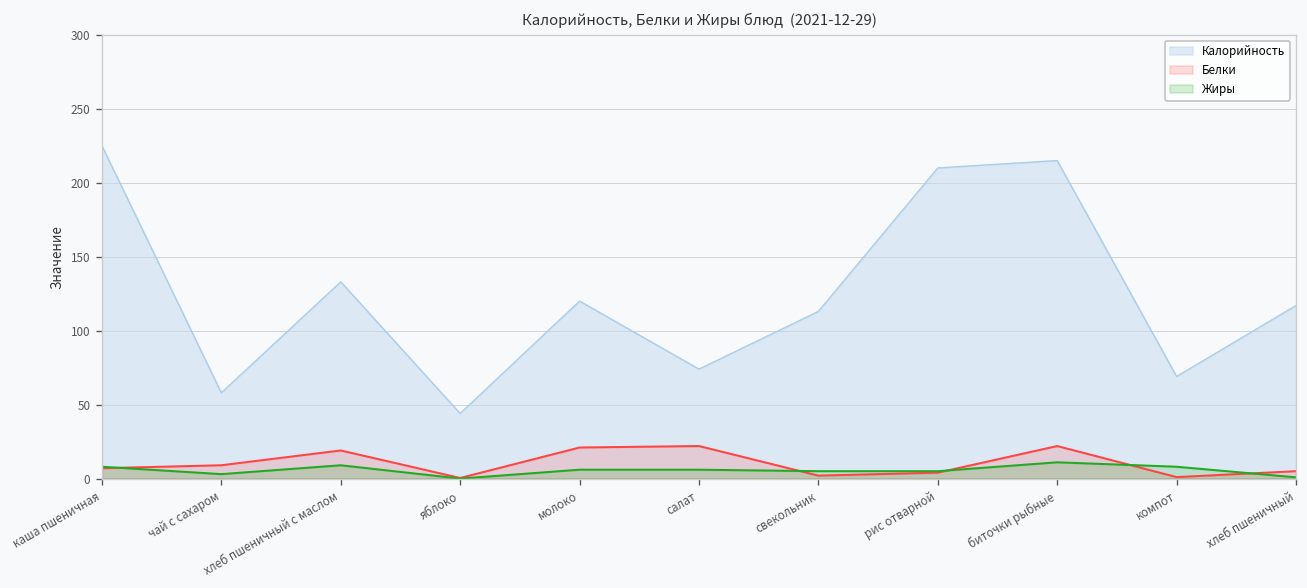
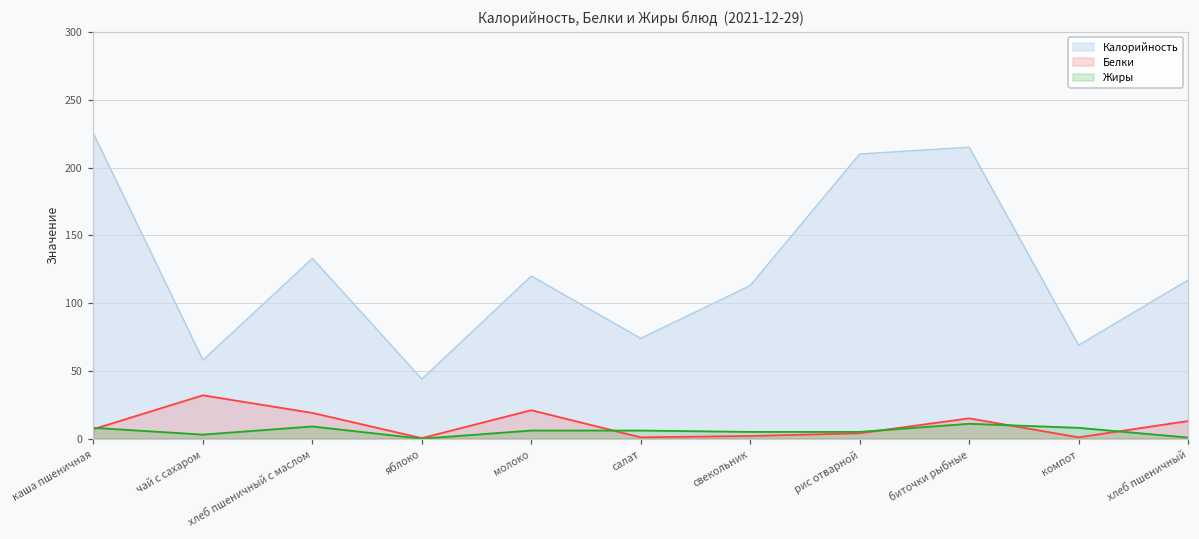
  {
    "Белки": {
-     "чай с сахаром": 9,
+     "чай с сахаром": 32,
      "хлеб пшеничный с маслом": 19,
      "молоко": 21,
-     "салат": 22,
+     "салат": 1,
      "свекольник": 2,
-     "биточки рыбные": 22,
+     "биточки рыбные": 15,
      "компот": 1,
-     "хлеб пшеничный": 5
+     "хлеб пшеничный": 13
    }
  }
